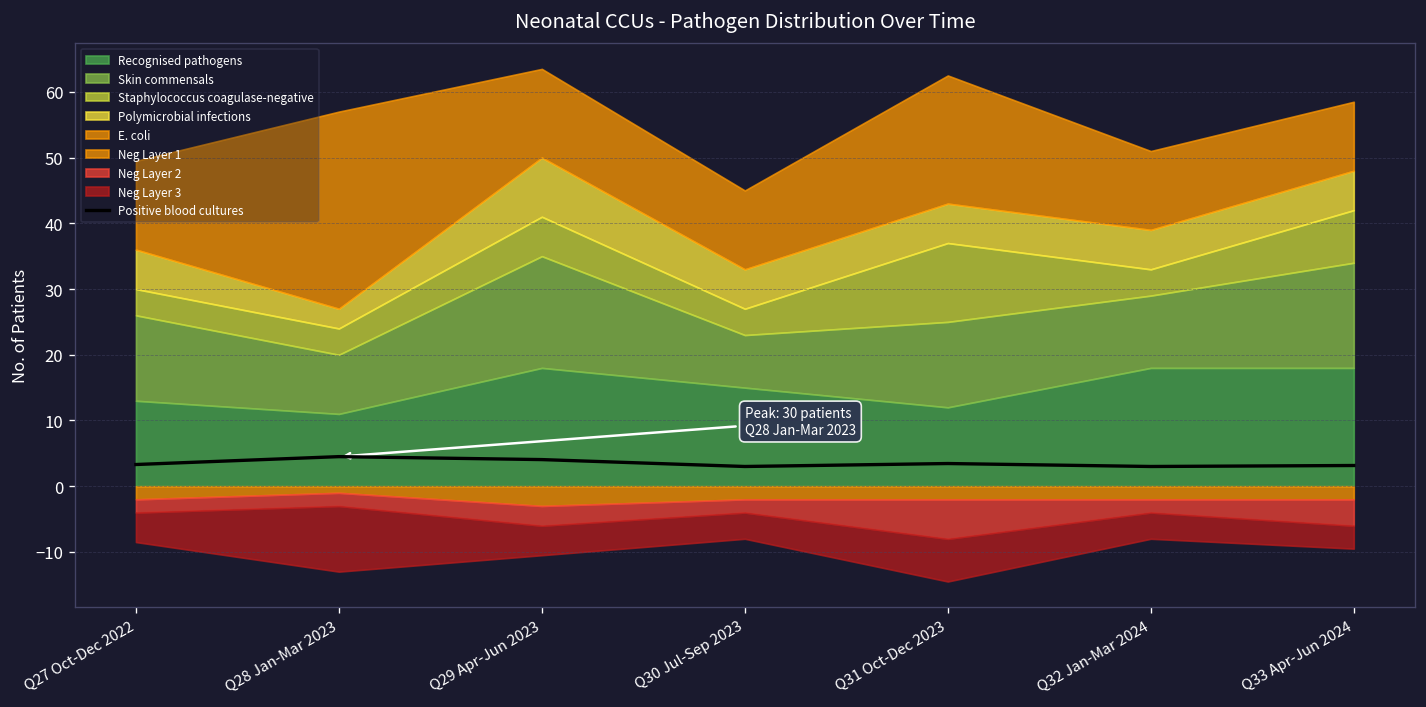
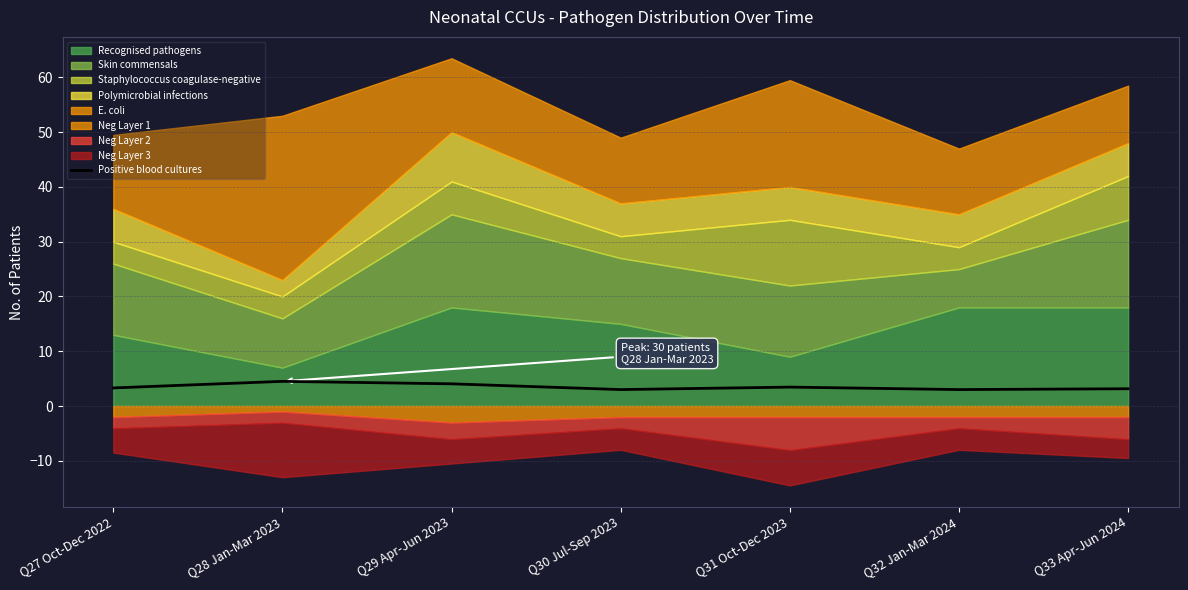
  {
    "Positive blood cultures": {
      "Q27 Oct-Dec 2022": 3,
      "Q28 Jan-Mar 2023": 5,
      "Q30 Jul-Sep 2023": 3,
      "Q31 Oct-Dec 2023": 3,
      "Q32 Jan-Mar 2024": 3,
      "Q33 Apr-Jun 2024": 3
    },
    "Recognised pathogens": {
      "Q27 Oct-Dec 2022": 13,
-     "Q28 Jan-Mar 2023": 11,
+     "Q28 Jan-Mar 2023": 7,
      "Q29 Apr-Jun 2023": 18,
      "Q30 Jul-Sep 2023": 15,
-     "Q31 Oct-Dec 2023": 12,
+     "Q31 Oct-Dec 2023": 9,
      "Q32 Jan-Mar 2024": 18,
      "Q33 Apr-Jun 2024": 18
    },
    "Skin commensals": {
      "Q27 Oct-Dec 2022": 13,
      "Q28 Jan-Mar 2023": 9,
      "Q29 Apr-Jun 2023": 17,
-     "Q30 Jul-Sep 2023": 8,
+     "Q30 Jul-Sep 2023": 12,
      "Q31 Oct-Dec 2023": 13,
-     "Q32 Jan-Mar 2024": 11,
+     "Q32 Jan-Mar 2024": 7,
      "Q33 Apr-Jun 2024": 16
    },
    "Neg Layer 2": {
      "Q27 Oct-Dec 2022": 2,
      "Q28 Jan-Mar 2023": 2,
      "Q29 Apr-Jun 2023": 3,
      "Q30 Jul-Sep 2023": 2,
      "Q31 Oct-Dec 2023": 6,
      "Q32 Jan-Mar 2024": 2,
      "Q33 Apr-Jun 2024": 4
    }
  }
